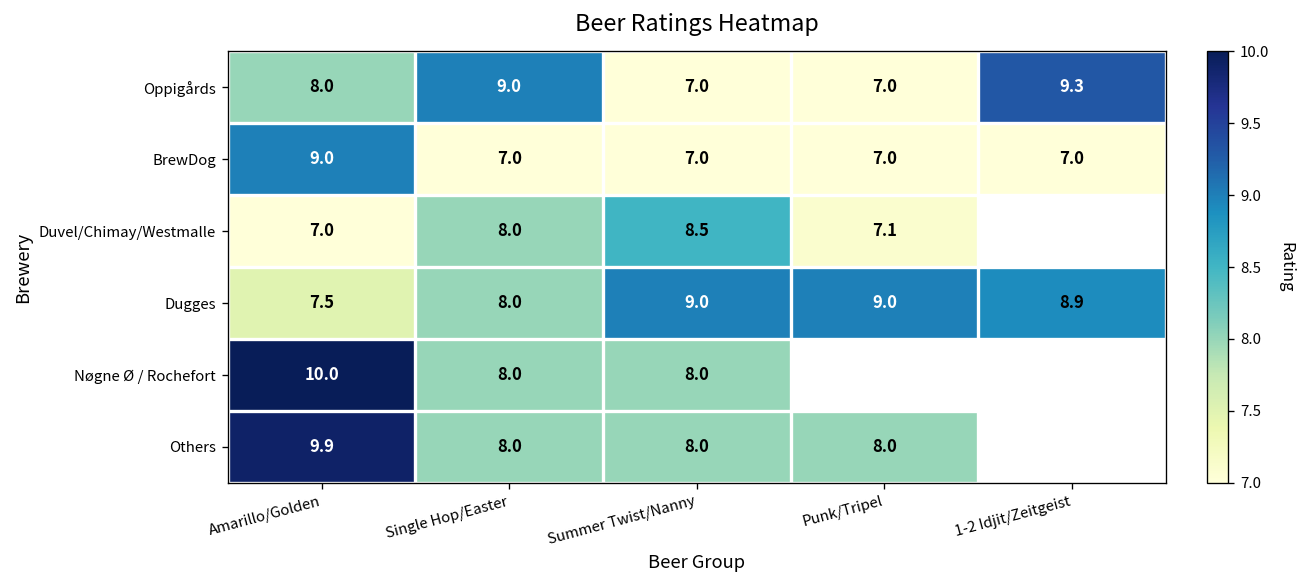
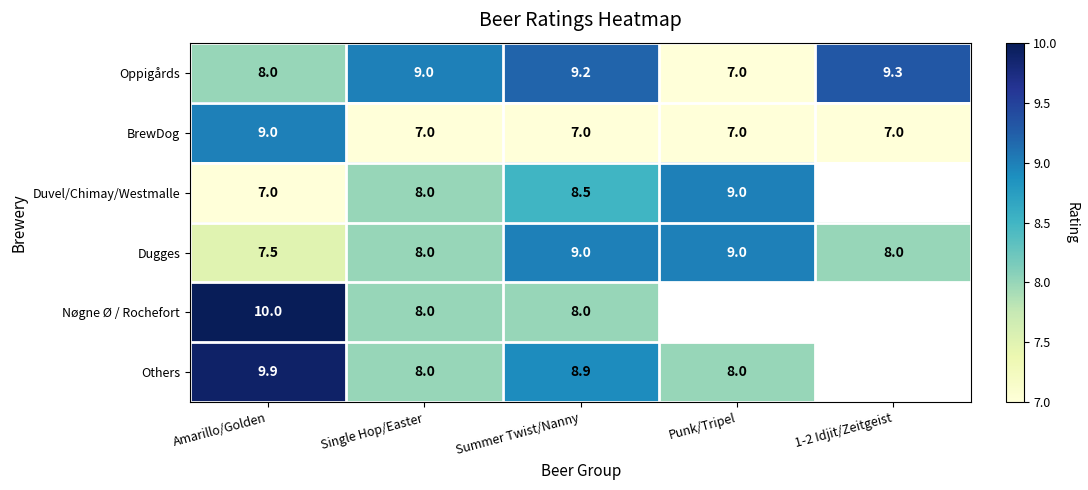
  {
    "Oppigårds": {
      "Amarillo/Golden": 8.0,
      "Single Hop/Easter": 9.0,
-     "Summer Twist/Nanny": 7.0,
+     "Summer Twist/Nanny": 9.2,
      "Punk/Tripel": 7.0,
      "1-2 Idjit/Zeitgeist": 9.3
    },
    "BrewDog": {
      "Amarillo/Golden": 9.0,
      "Single Hop/Easter": 7.0,
      "Summer Twist/Nanny": 7.0,
      "Punk/Tripel": 7.0,
      "1-2 Idjit/Zeitgeist": 7.0
    },
    "Duvel/Chimay/Westmalle": {
      "Amarillo/Golden": 7.0,
      "Single Hop/Easter": 8.0,
      "Summer Twist/Nanny": 8.5,
-     "Punk/Tripel": 7.1
+     "Punk/Tripel": 9.0
    },
    "Dugges": {
      "Amarillo/Golden": 7.5,
      "Single Hop/Easter": 8.0,
      "Summer Twist/Nanny": 9.0,
      "Punk/Tripel": 9.0,
-     "1-2 Idjit/Zeitgeist": 8.9
+     "1-2 Idjit/Zeitgeist": 8.0
    },
    "Nøgne Ø / Rochefort": {
      "Amarillo/Golden": 10.0,
      "Single Hop/Easter": 8.0,
      "Summer Twist/Nanny": 8.0
    },
    "Others": {
      "Amarillo/Golden": 9.9,
      "Single Hop/Easter": 8.0,
-     "Summer Twist/Nanny": 8.0,
+     "Summer Twist/Nanny": 8.9,
      "Punk/Tripel": 8.0
    }
  }
